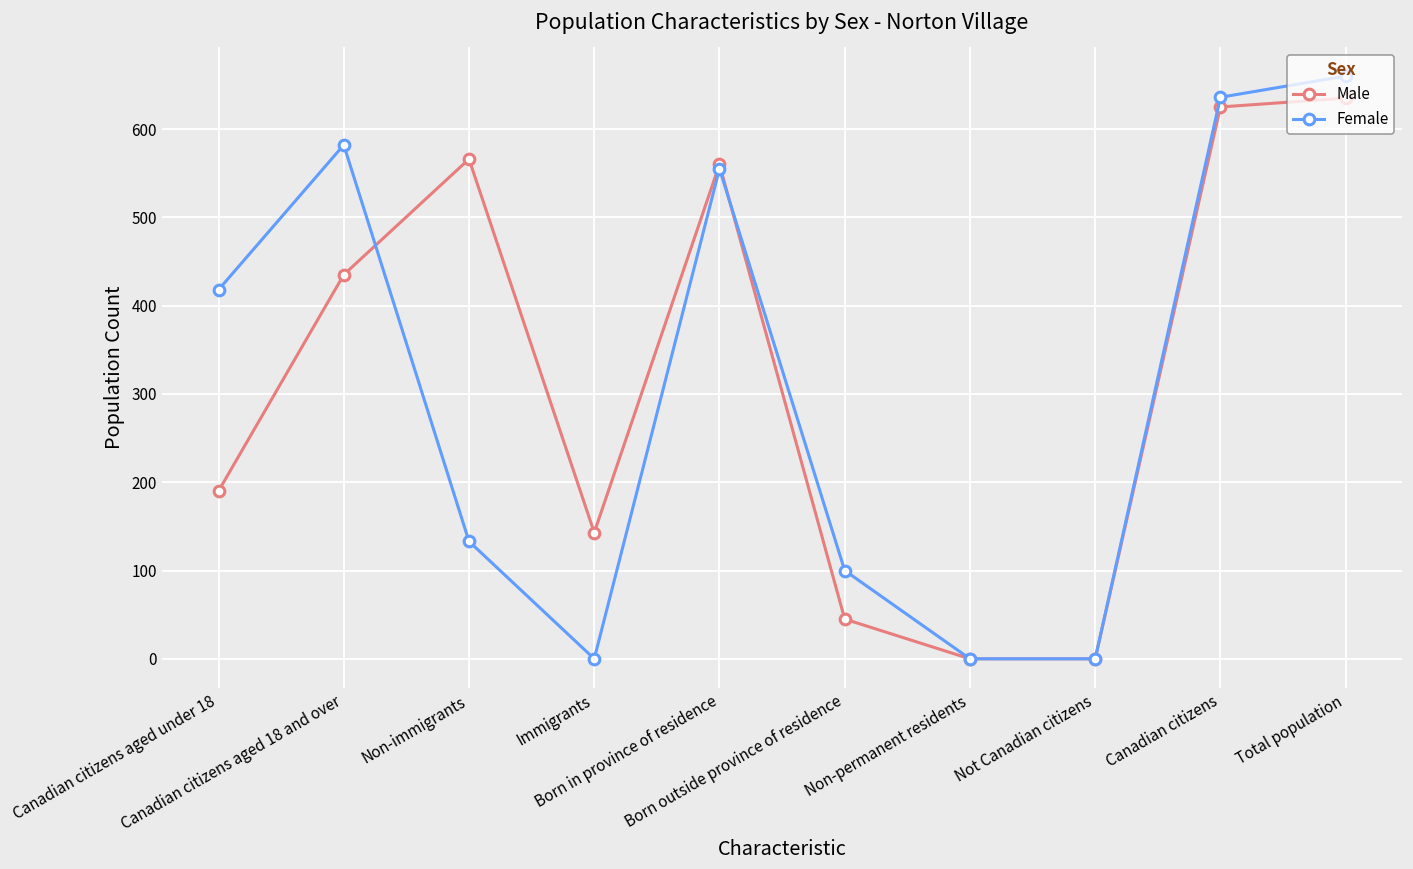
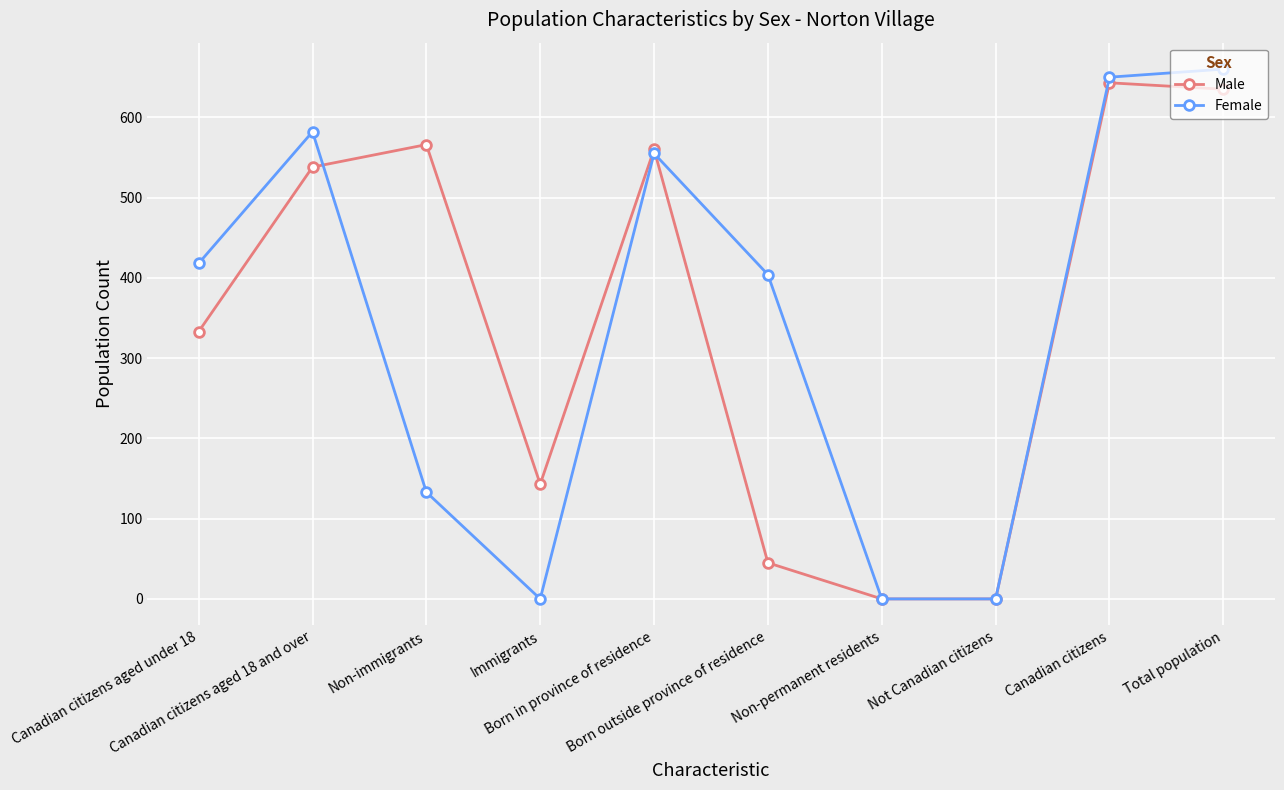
  {
    "Male": {
-     "Canadian citizens aged under 18": 190,
-     "Canadian citizens aged 18 and over": 440,
+     "Canadian citizens aged under 18": 330,
+     "Canadian citizens aged 18 and over": 540,
      "Non-immigrants": 570,
      "Immigrants": 140,
      "Born in province of residence": 560,
      "Born outside province of residence": 50,
-     "Canadian citizens": 630
+     "Canadian citizens": 640
    },
    "Female": {
      "Canadian citizens aged under 18": 420,
      "Canadian citizens aged 18 and over": 580,
      "Non-immigrants": 130,
      "Immigrants": 0,
      "Born in province of residence": 560,
-     "Born outside province of residence": 100,
-     "Canadian citizens": 640
+     "Born outside province of residence": 400,
+     "Canadian citizens": 650
    }
  }
